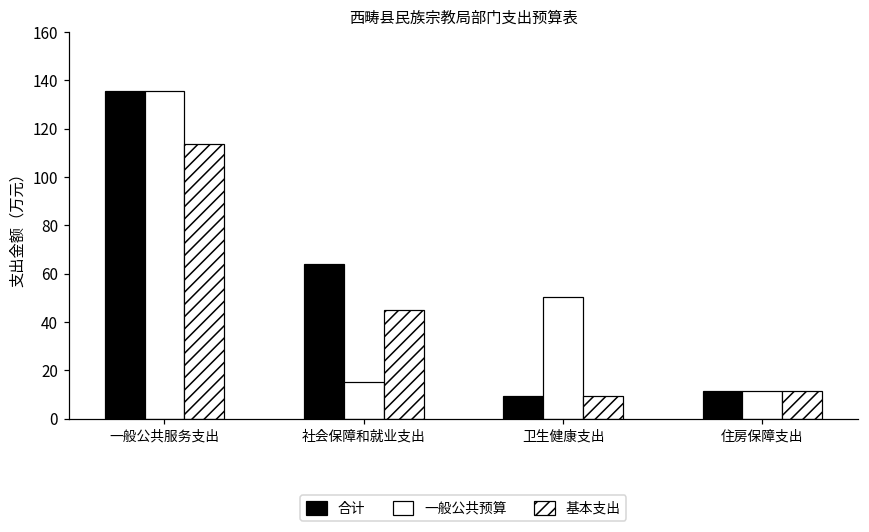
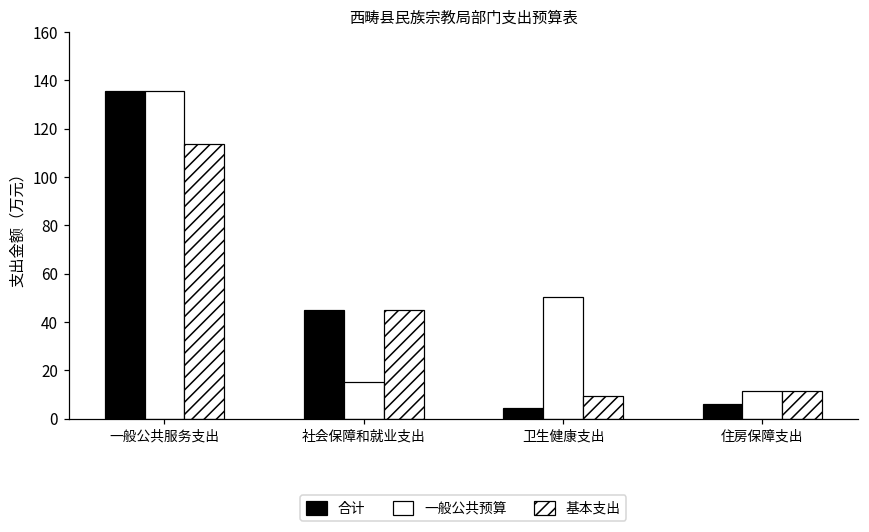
  {
    "合计": {
      "一般公共服务支出": 136,
-     "社会保障和就业支出": 64,
-     "卫生健康支出": 9,
-     "住房保障支出": 11
+     "社会保障和就业支出": 45,
+     "卫生健康支出": 4,
+     "住房保障支出": 6
    }
  }
